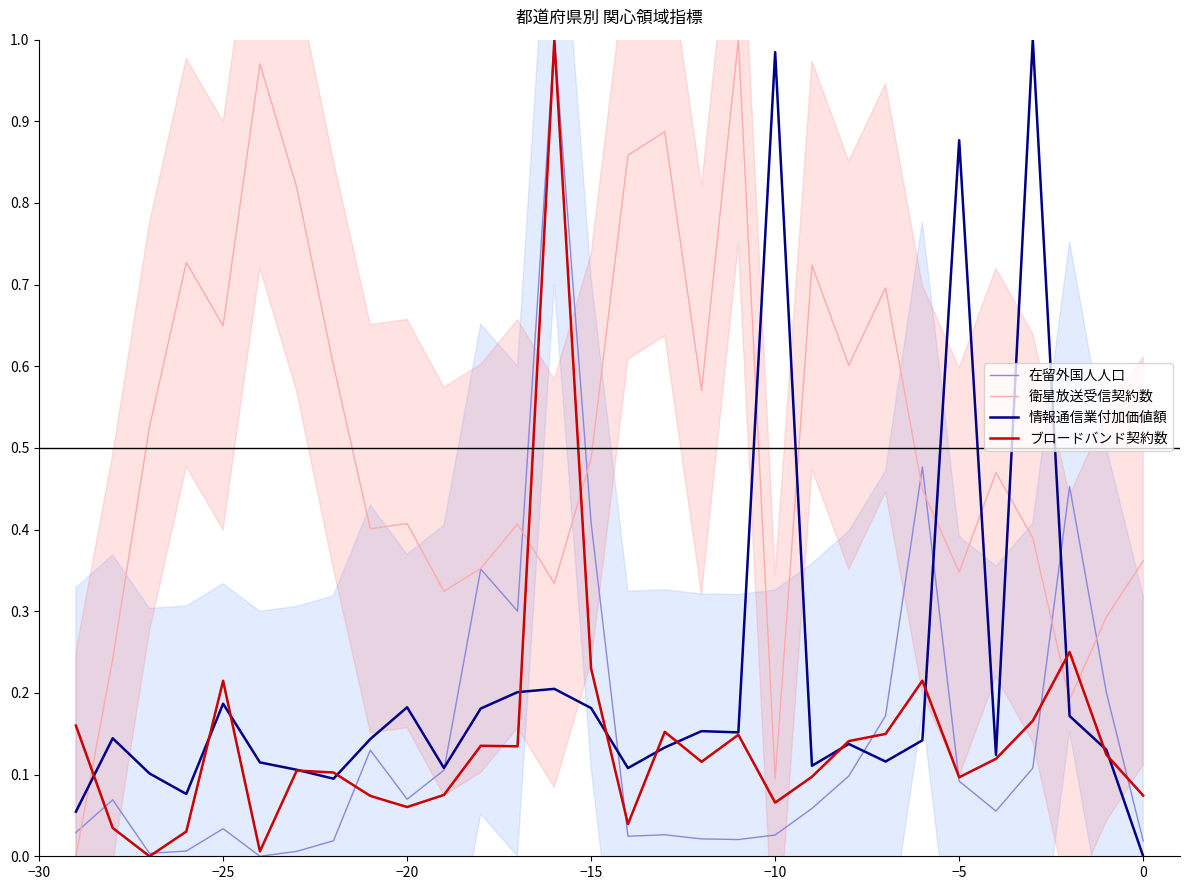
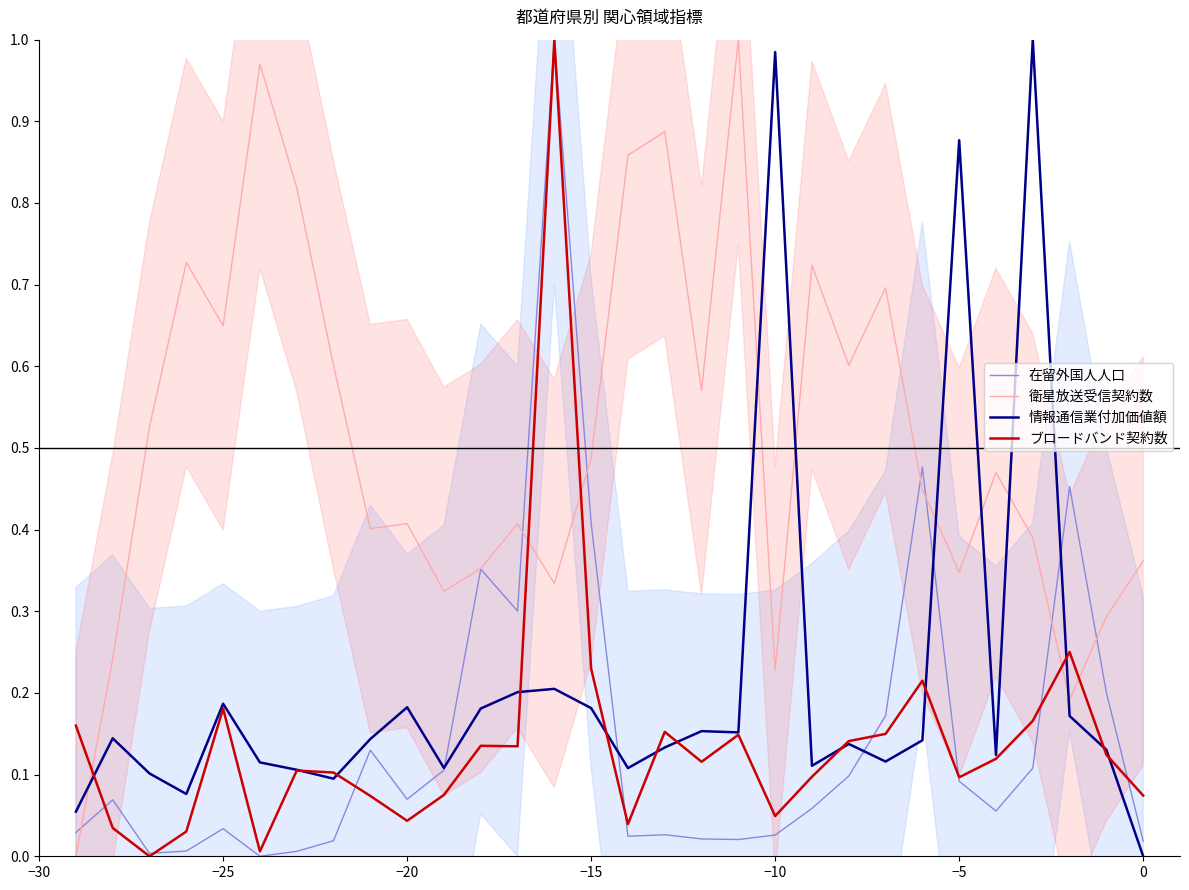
  {
    "衛星放送受信契約数": {
      "−25": 0.65,
      "−20": 0.41,
      "−15": 0.49,
-     "−10": 0.09,
+     "−10": 0.23,
      "−5": 0.35,
      "0": 0.36
    },
    "情報通信業付加価値額": {
      "−25": 0.19,
      "−20": 0.18,
      "−15": 0.18,
      "−10": 0.98,
      "−5": 0.88,
      "0": 0.00
    },
    "ブロードバンド契約数": {
-     "−25": 0.21,
-     "−20": 0.06,
+     "−25": 0.18,
+     "−20": 0.04,
      "−15": 0.23,
-     "−10": 0.07,
+     "−10": 0.05,
      "−5": 0.10,
      "0": 0.07
    }
  }
